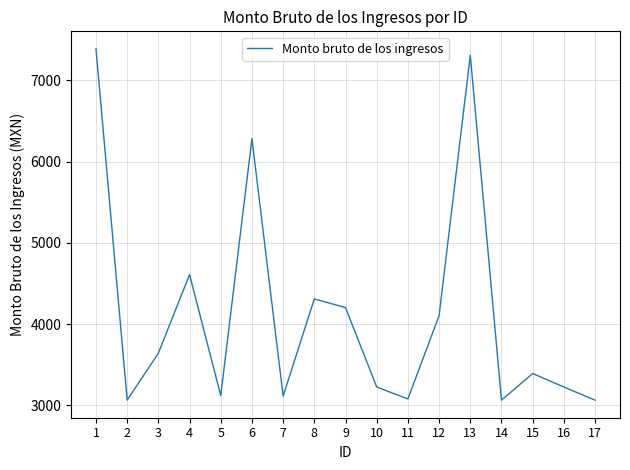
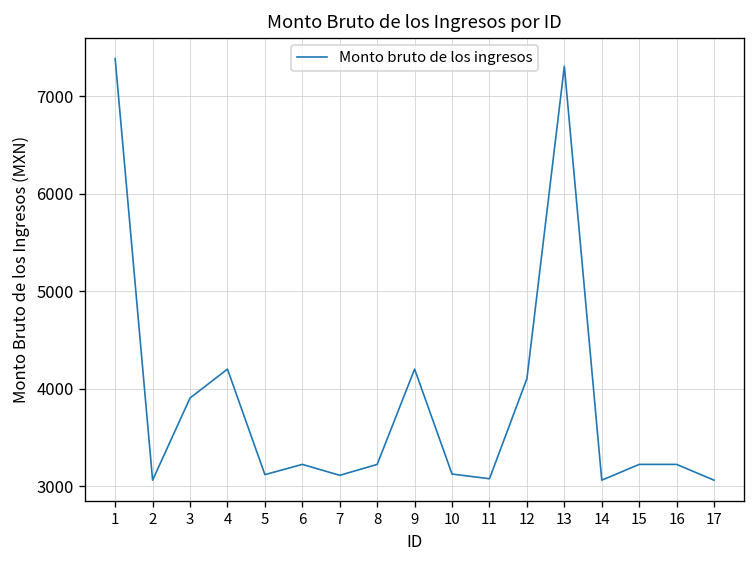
  {
    "1": 7400,
    "2": 3100,
-   "3": 3600,
-   "4": 4600,
+   "3": 3900,
+   "4": 4200,
    "5": 3100,
-   "6": 6300,
+   "6": 3200,
    "7": 3100,
-   "8": 4300,
+   "8": 3200,
    "9": 4200,
-   "10": 3200,
+   "10": 3100,
    "11": 3100,
    "12": 4100,
    "13": 7300,
    "14": 3100,
-   "15": 3400,
+   "15": 3200,
    "16": 3200,
    "17": 3100
  }
